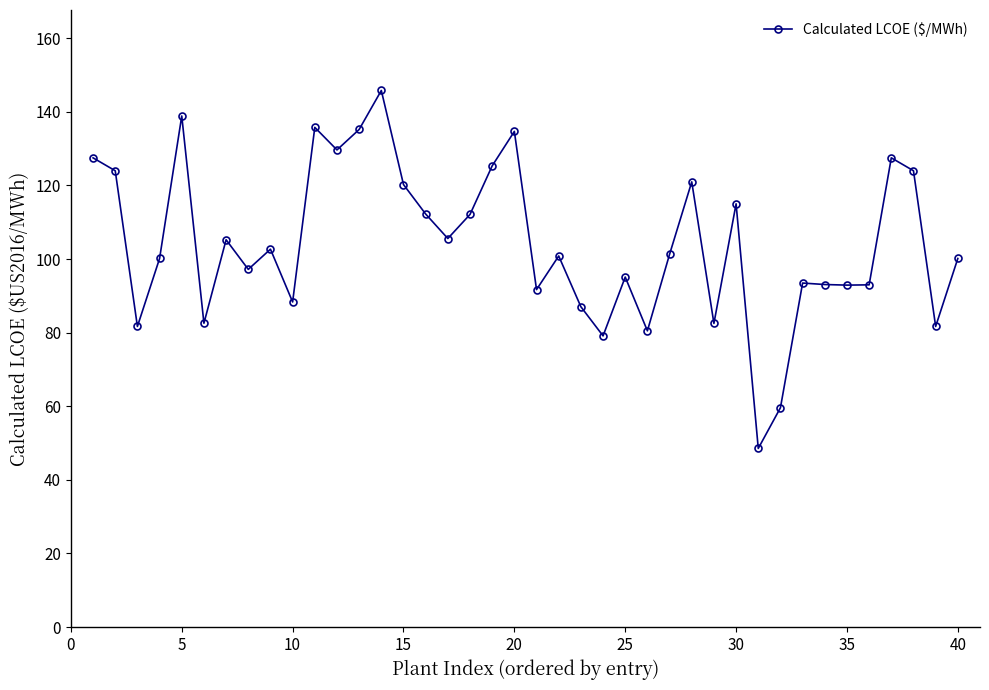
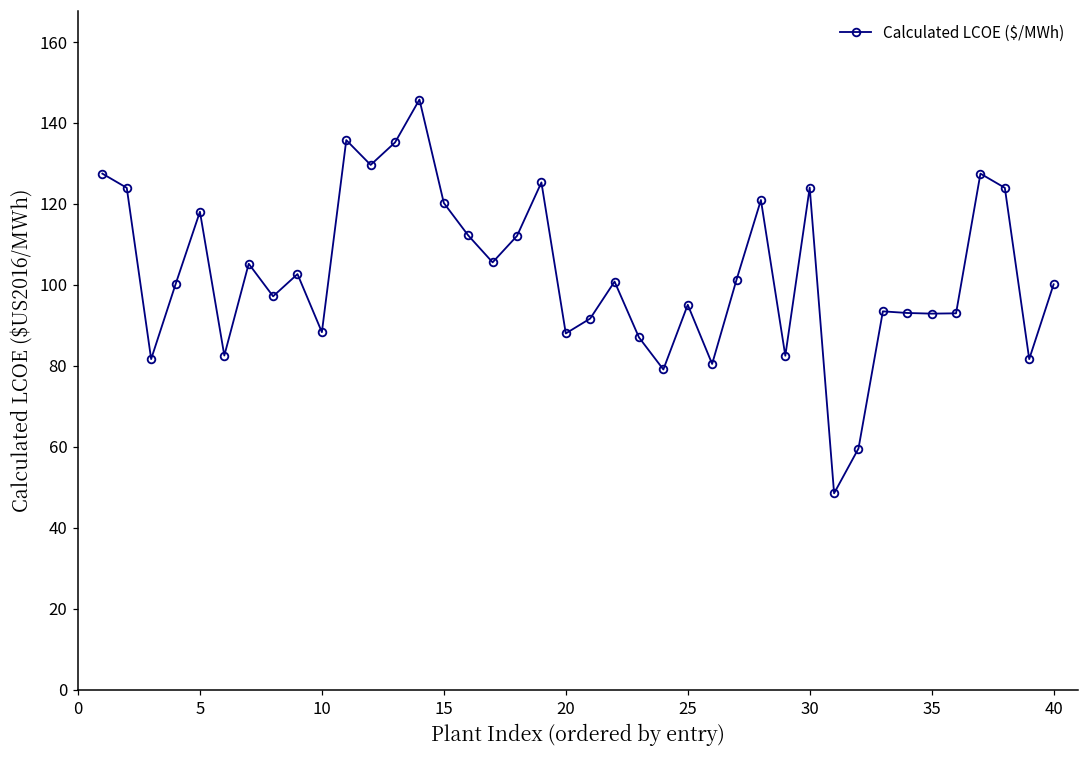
  {
-   "5": 139,
+   "5": 118,
    "10": 88,
    "15": 120,
-   "20": 135,
+   "20": 88,
    "25": 95,
-   "30": 115,
+   "30": 124,
    "35": 93,
    "40": 100
  }
